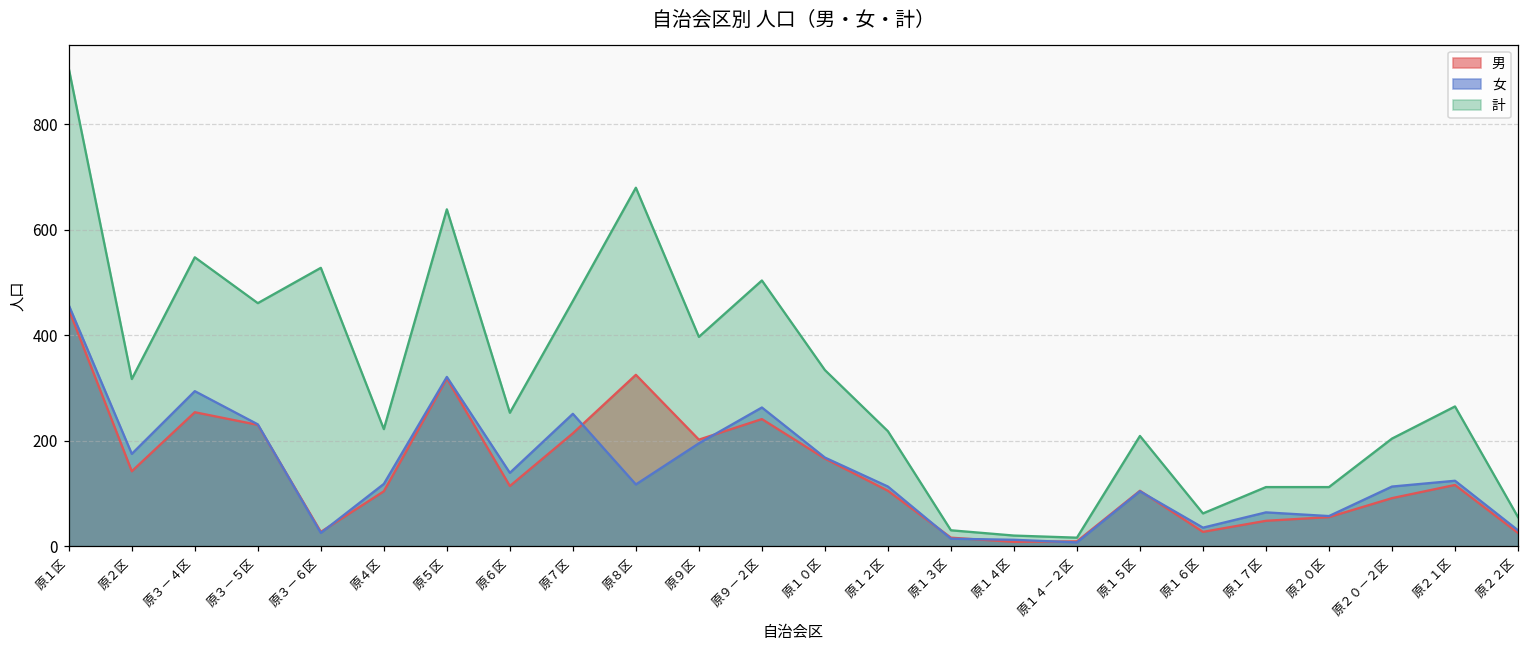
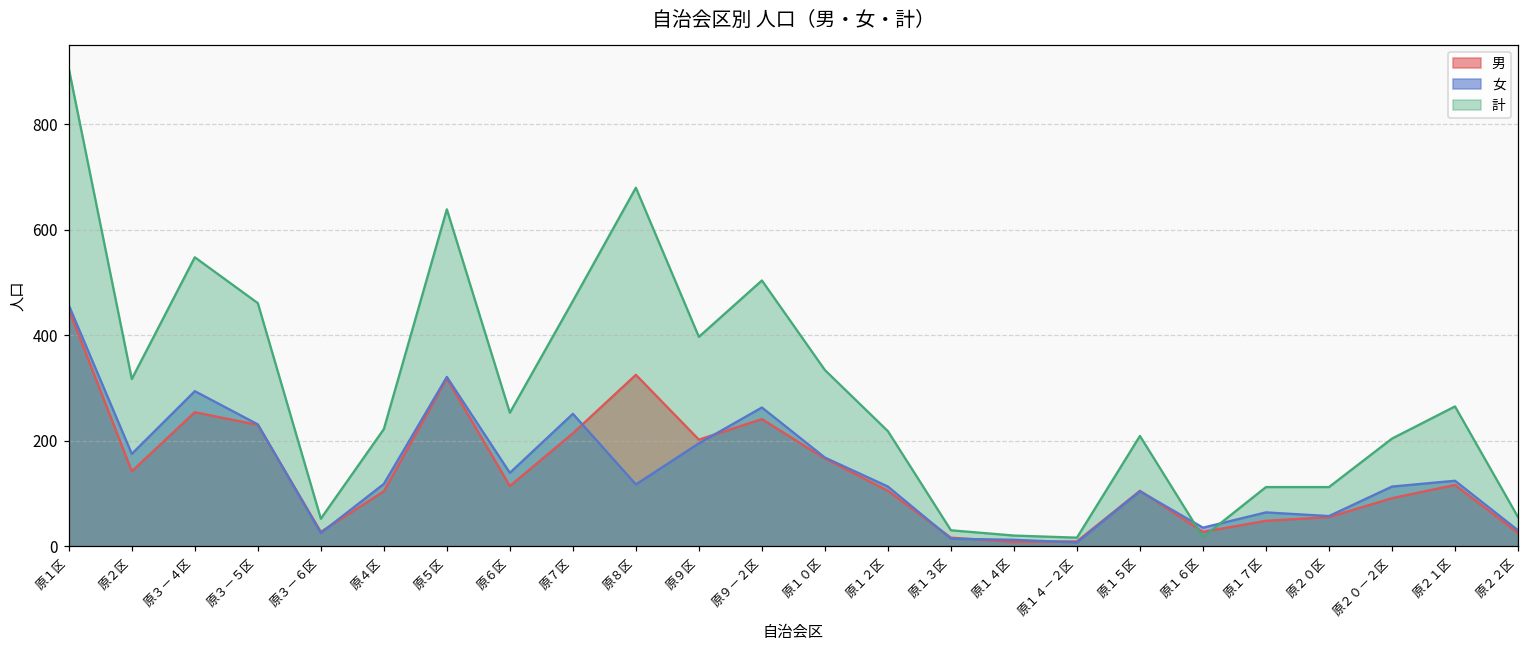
  {
    "男": {
      "原１区": 450,
      "原２区": 140,
      "原３－４区": 250,
      "原４区": 100,
      "原６区": 110,
      "原７区": 210,
      "原８区": 330,
      "原９区": 200,
      "原９－２区": 240,
      "原１２区": 110,
      "原１６区": 30,
      "原１７区": 50,
      "原２０－２区": 90,
      "原２１区": 120
    },
    "女": {
      "原１区": 460,
      "原２区": 180,
      "原３－４区": 290,
      "原４区": 120,
      "原６区": 140,
      "原７区": 250,
      "原８区": 120,
      "原９区": 200,
      "原９－２区": 260,
      "原１２区": 110,
      "原１６区": 40,
      "原１７区": 60,
      "原２０－２区": 110,
      "原２１区": 120
    },
    "計": {
      "原１区": 910,
      "原２区": 320,
      "原３－４区": 550,
      "原３－５区": 460,
-     "原３－６区": 530,
+     "原３－６区": 50,
      "原４区": 220,
      "原５区": 640,
      "原６区": 250,
      "原７区": 470,
      "原８区": 680,
      "原９区": 400,
      "原９－２区": 500,
      "原１０区": 330,
      "原１２区": 220,
      "原１３区": 30,
      "原１４区": 20,
      "原１４－２区": 20,
      "原１５区": 210,
-     "原１６区": 60,
+     "原１６区": 20,
      "原１７区": 110,
      "原２０区": 110,
      "原２０－２区": 200,
      "原２１区": 270,
      "原２２区": 60
    }
  }
